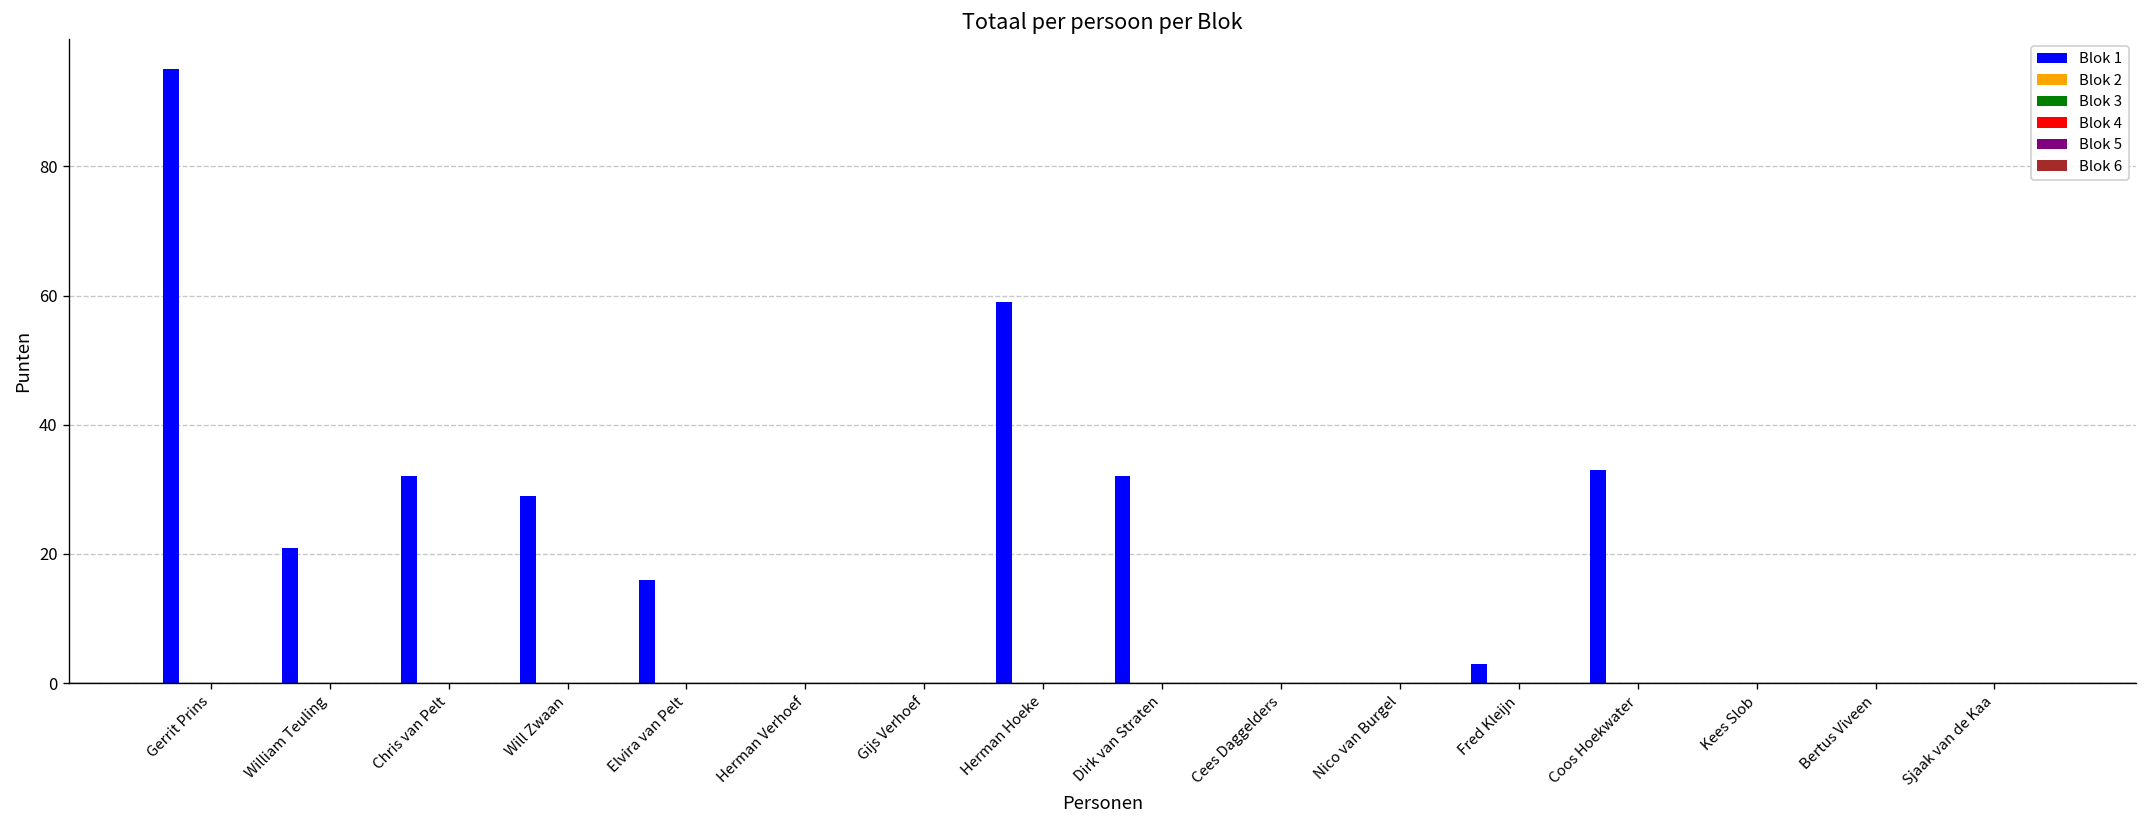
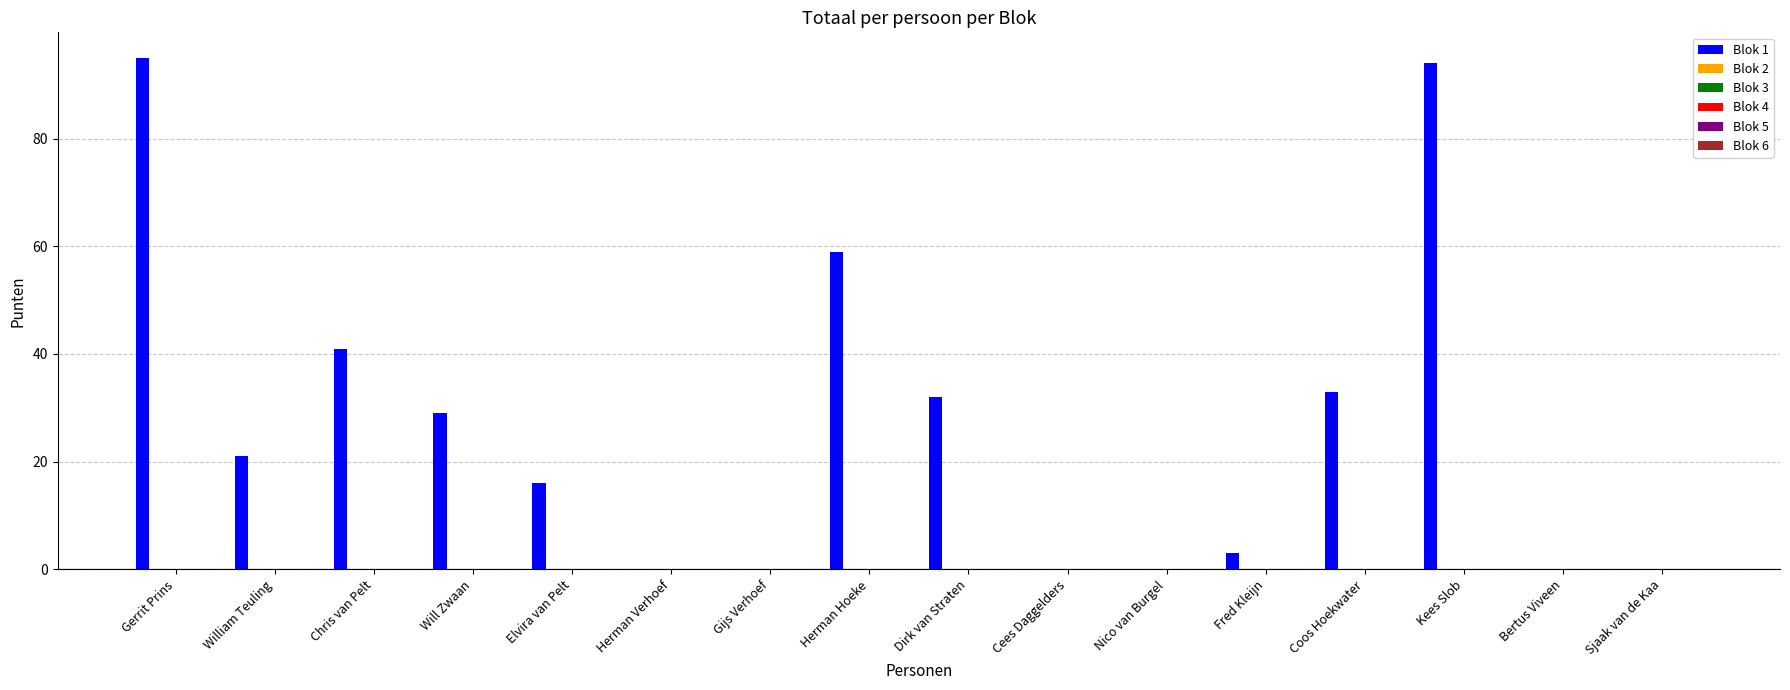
  {
    "Blok 1": {
      "Gerrit Prins": 95,
      "William Teuling": 21,
-     "Chris van Pelt": 32,
+     "Chris van Pelt": 41,
      "Will Zwaan": 29,
      "Elvira van Pelt": 16,
      "Herman Verhoef": 0,
      "Gijs Verhoef": 0,
      "Herman Hoeke": 59,
      "Dirk van Straten": 32,
      "Cees Daggelders": 0,
      "Nico van Burgel": 0,
      "Fred Kleijn": 3,
      "Coos Hoekwater": 33,
-     "Kees Slob": 0,
+     "Kees Slob": 94,
      "Bertus Viveen": 0,
      "Sjaak van de Kaa": 0
    },
    "Blok 2": {
      "Gerrit Prins": 0,
      "William Teuling": 0,
      "Chris van Pelt": 0,
      "Will Zwaan": 0,
      "Elvira van Pelt": 0,
      "Herman Verhoef": 0,
      "Gijs Verhoef": 0,
      "Herman Hoeke": 0,
      "Dirk van Straten": 0,
      "Cees Daggelders": 0,
      "Nico van Burgel": 0,
      "Fred Kleijn": 0,
      "Coos Hoekwater": 0,
      "Kees Slob": 0,
      "Bertus Viveen": 0,
      "Sjaak van de Kaa": 0
    },
    "Blok 3": {
      "Gerrit Prins": 0,
      "William Teuling": 0,
      "Chris van Pelt": 0,
      "Will Zwaan": 0,
      "Elvira van Pelt": 0,
      "Herman Verhoef": 0,
      "Gijs Verhoef": 0,
      "Herman Hoeke": 0,
      "Dirk van Straten": 0,
      "Cees Daggelders": 0,
      "Nico van Burgel": 0,
      "Fred Kleijn": 0,
      "Coos Hoekwater": 0,
      "Kees Slob": 0,
      "Bertus Viveen": 0,
      "Sjaak van de Kaa": 0
    },
    "Blok 4": {
      "Gerrit Prins": 0,
      "William Teuling": 0,
      "Chris van Pelt": 0,
      "Will Zwaan": 0,
      "Elvira van Pelt": 0,
      "Herman Verhoef": 0,
      "Gijs Verhoef": 0,
      "Herman Hoeke": 0,
      "Dirk van Straten": 0,
      "Cees Daggelders": 0,
      "Nico van Burgel": 0,
      "Fred Kleijn": 0,
      "Coos Hoekwater": 0,
      "Kees Slob": 0,
      "Bertus Viveen": 0,
      "Sjaak van de Kaa": 0
    },
    "Blok 5": {
      "Gerrit Prins": 0,
      "William Teuling": 0,
      "Chris van Pelt": 0,
      "Will Zwaan": 0,
      "Elvira van Pelt": 0,
      "Herman Verhoef": 0,
      "Gijs Verhoef": 0,
      "Herman Hoeke": 0,
      "Dirk van Straten": 0,
      "Cees Daggelders": 0,
      "Nico van Burgel": 0,
      "Fred Kleijn": 0,
      "Coos Hoekwater": 0,
      "Kees Slob": 0,
      "Bertus Viveen": 0,
      "Sjaak van de Kaa": 0
    },
    "Blok 6": {
      "Gerrit Prins": 0,
      "William Teuling": 0,
      "Chris van Pelt": 0,
      "Will Zwaan": 0,
      "Elvira van Pelt": 0,
      "Herman Verhoef": 0,
      "Gijs Verhoef": 0,
      "Herman Hoeke": 0,
      "Dirk van Straten": 0,
      "Cees Daggelders": 0,
      "Nico van Burgel": 0,
      "Fred Kleijn": 0,
      "Coos Hoekwater": 0,
      "Kees Slob": 0,
      "Bertus Viveen": 0,
      "Sjaak van de Kaa": 0
    }
  }
